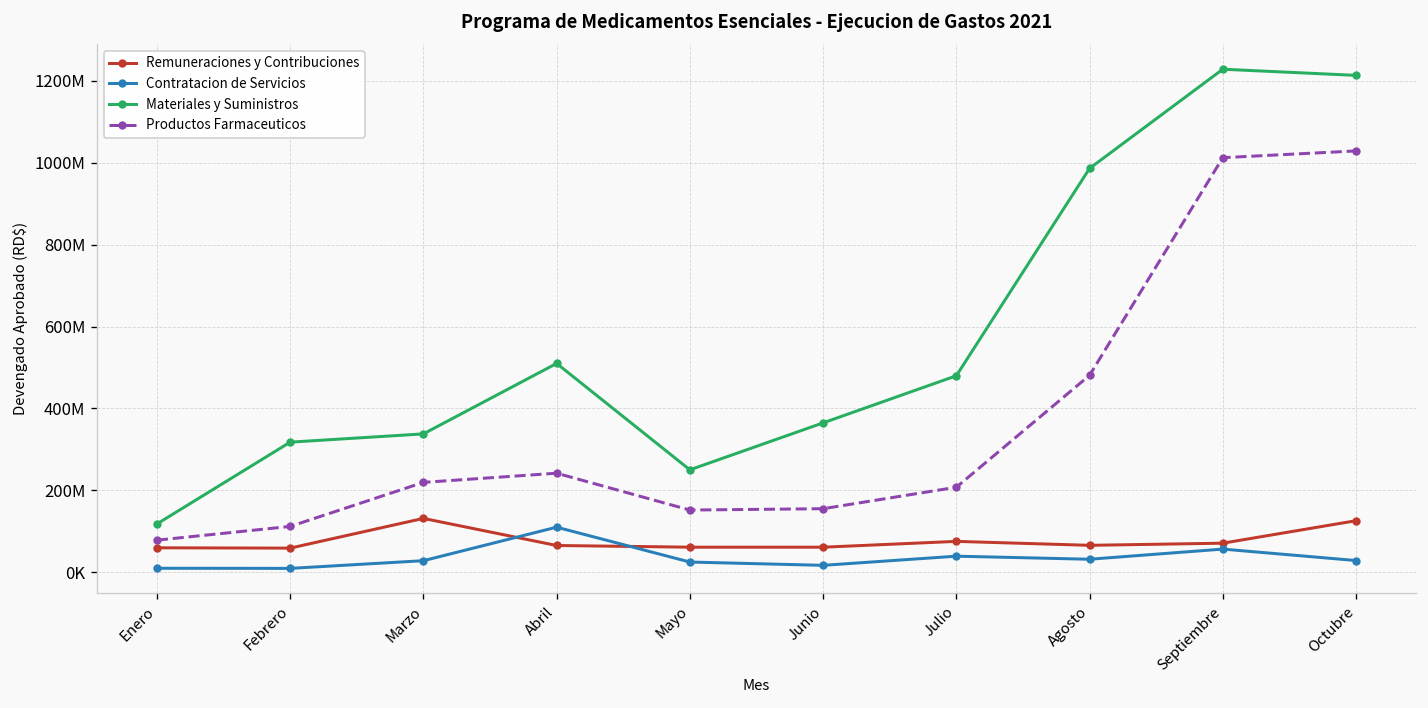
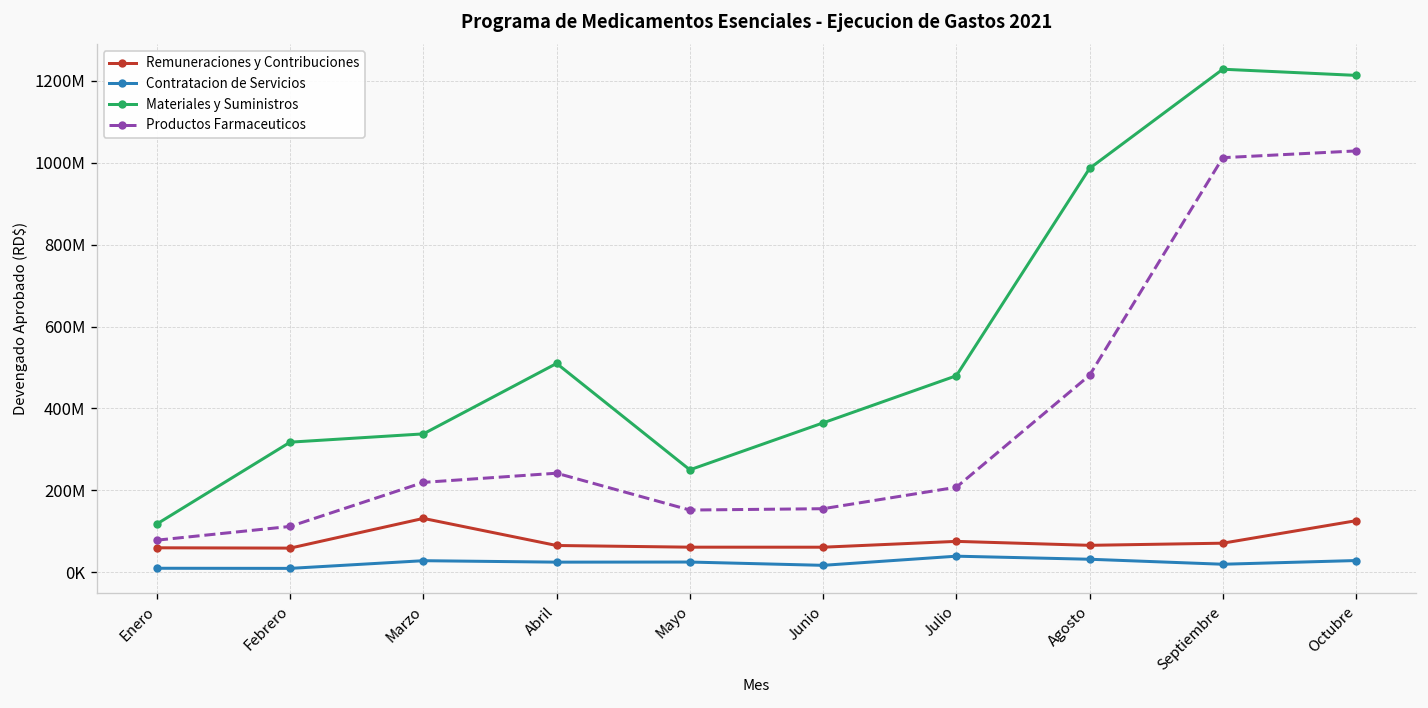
  {
    "Remuneraciones y Contribuciones": {
      "Enero": 60000000,
      "Febrero": 60000000,
      "Marzo": 130000000,
      "Abril": 70000000,
      "Mayo": 60000000,
      "Junio": 60000000,
      "Julio": 80000000,
      "Agosto": 70000000,
      "Septiembre": 70000000,
      "Octubre": 130000000
    },
    "Contratacion de Servicios": {
      "Enero": 10000000,
      "Febrero": 10000000,
      "Marzo": 30000000,
-     "Abril": 110000000,
+     "Abril": 20000000,
      "Mayo": 20000000,
      "Junio": 20000000,
      "Julio": 40000000,
      "Agosto": 30000000,
-     "Septiembre": 60000000,
+     "Septiembre": 20000000,
      "Octubre": 30000000
    },
    "Materiales y Suministros": {
      "Enero": 120000000,
      "Febrero": 320000000,
      "Marzo": 340000000,
      "Abril": 510000000,
      "Mayo": 250000000,
      "Junio": 360000000,
      "Julio": 480000000,
      "Agosto": 990000000,
      "Septiembre": 1230000000,
      "Octubre": 1210000000
    },
    "Productos Farmaceuticos": {
      "Enero": 80000000,
      "Febrero": 110000000,
      "Marzo": 220000000,
      "Abril": 240000000,
      "Mayo": 150000000,
      "Junio": 150000000,
      "Julio": 210000000,
      "Agosto": 480000000,
      "Septiembre": 1010000000,
      "Octubre": 1030000000
    }
  }
